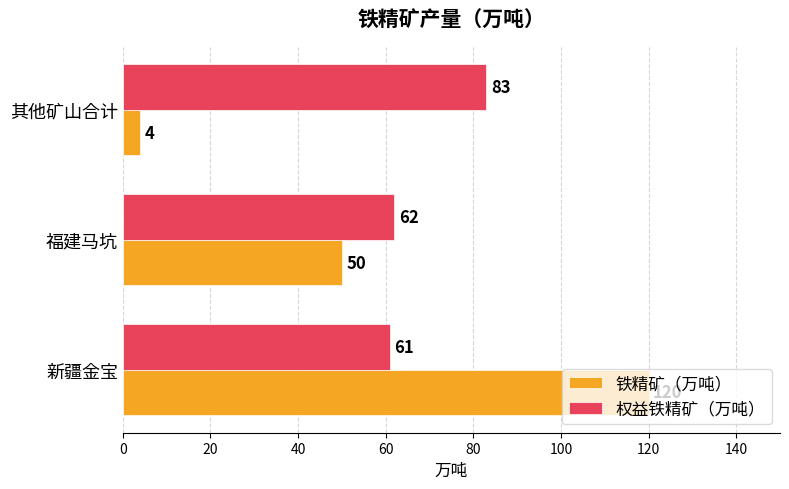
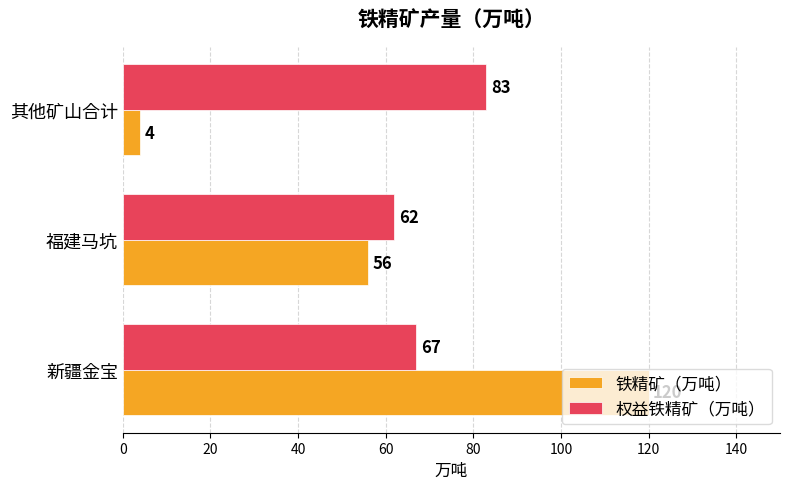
  {
    "铁精矿（万吨）": {
      "其他矿山合计": 4,
-     "福建马坑": 50
+     "福建马坑": 56
    },
    "权益铁精矿（万吨）": {
      "其他矿山合计": 83,
      "福建马坑": 62,
-     "新疆金宝": 61
+     "新疆金宝": 67
    }
  }
